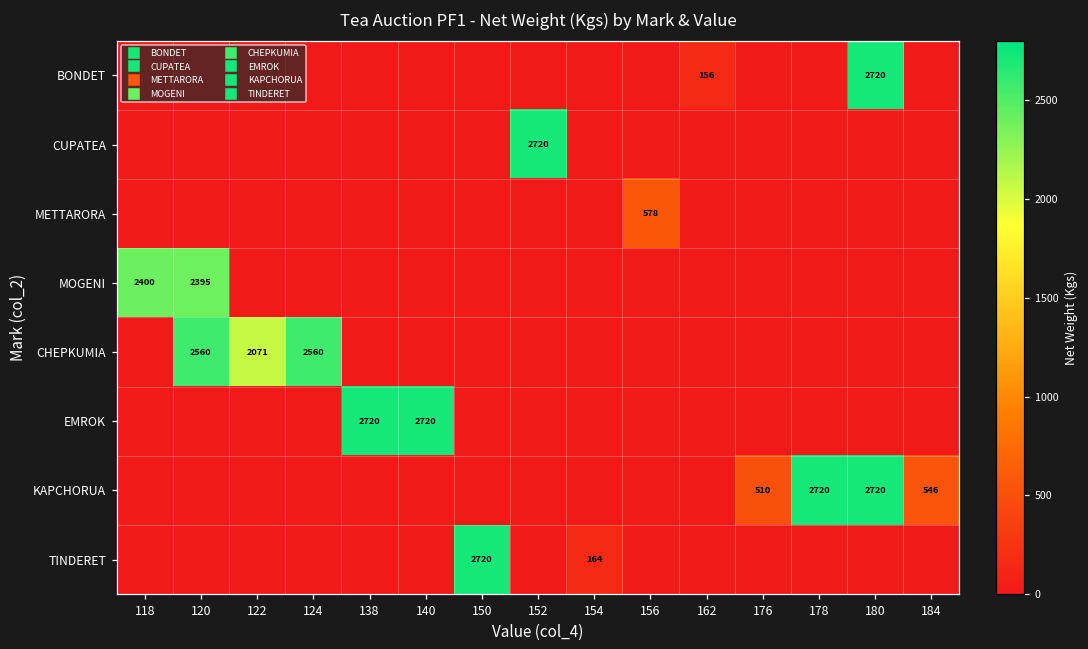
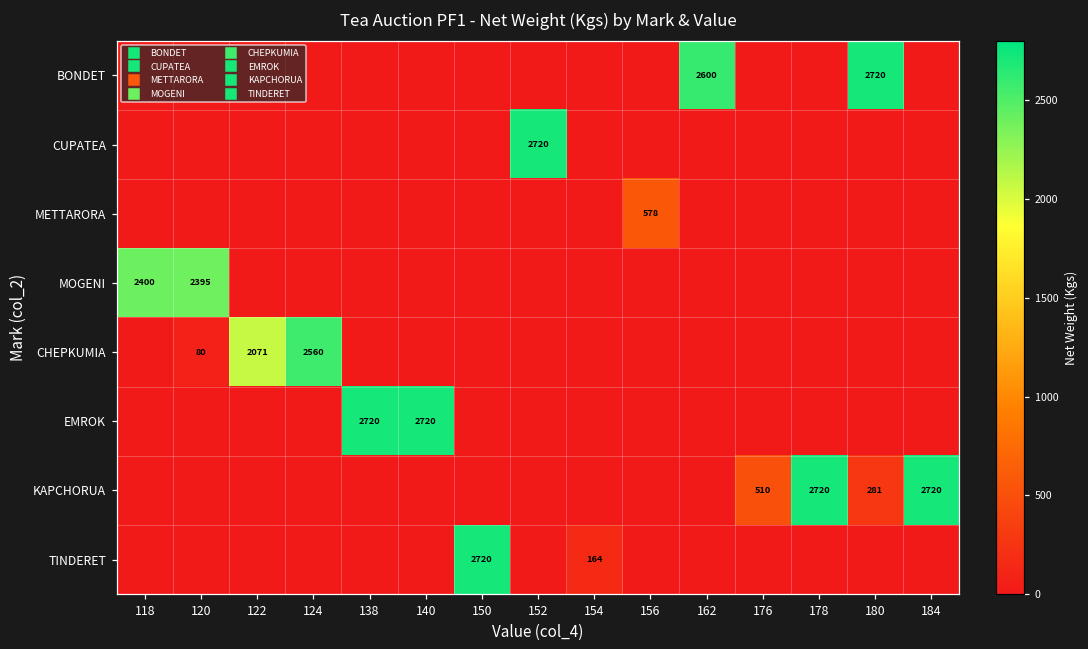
  {
    "BONDET": {
-     "162": 156,
+     "162": 2600,
      "180": 2720
    },
    "CUPATEA": {
      "152": 2720
    },
    "METTARORA": {
      "156": 578
    },
    "MOGENI": {
      "118": 2400,
      "120": 2395
    },
    "CHEPKUMIA": {
-     "120": 2560,
+     "120": 80,
      "122": 2071,
      "124": 2560
    },
    "EMROK": {
      "138": 2720,
      "140": 2720
    },
    "KAPCHORUA": {
      "176": 510,
      "178": 2720,
-     "180": 2720,
-     "184": 546
+     "180": 281,
+     "184": 2720
    },
    "TINDERET": {
      "150": 2720,
      "154": 164
    }
  }
